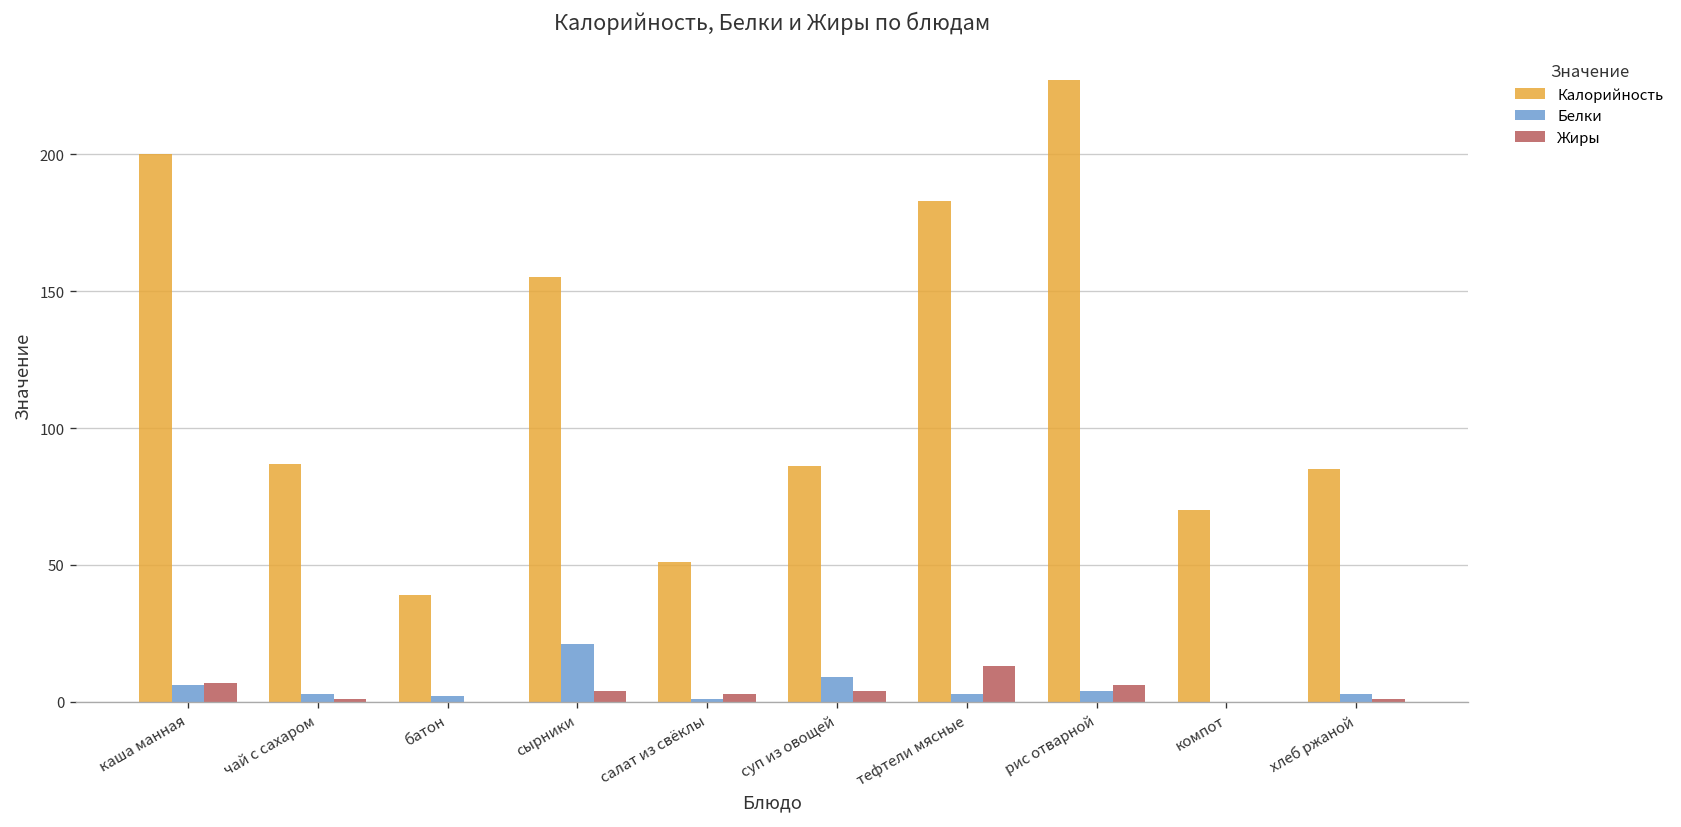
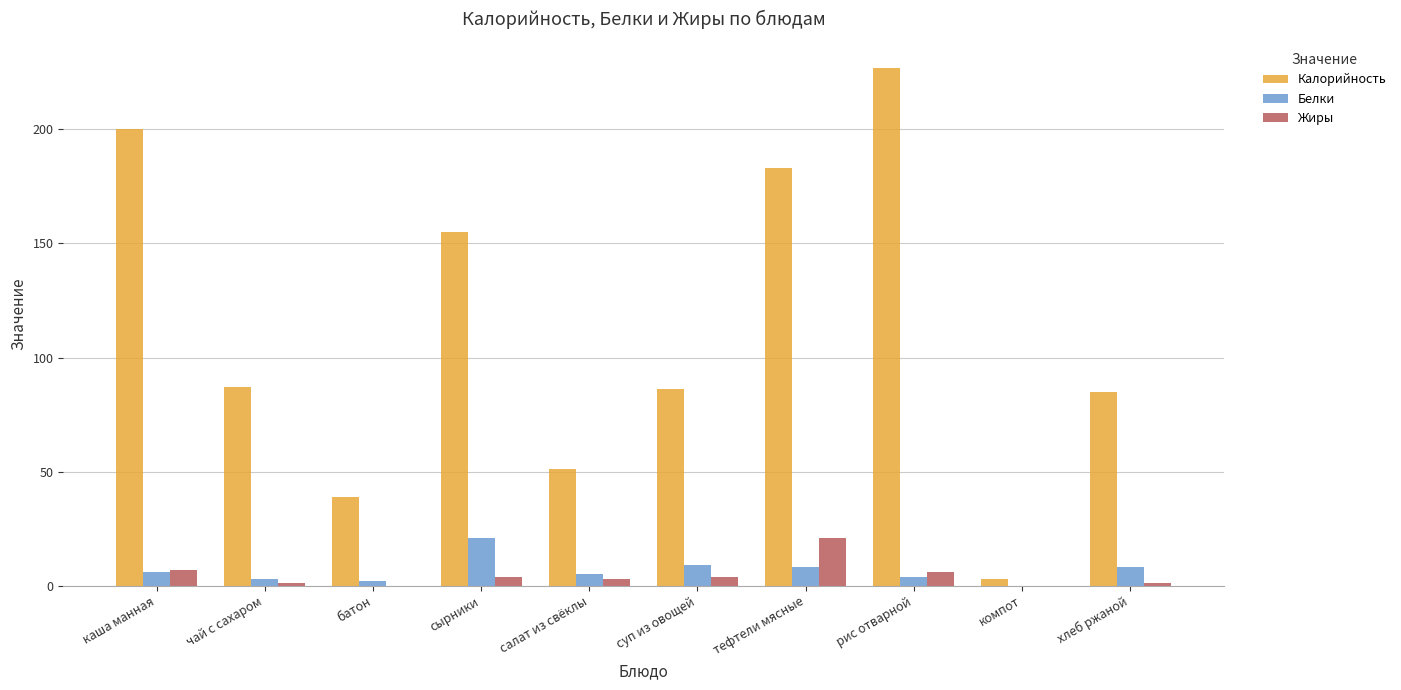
  {
    "Калорийность": {
      "каша манная": 200,
      "чай с сахаром": 87,
      "батон": 39,
      "сырники": 155,
      "салат из свёклы": 51,
      "суп из овощей": 86,
      "тефтели мясные": 183,
      "рис отварной": 227,
-     "компот": 70,
+     "компот": 3,
      "хлеб ржаной": 85
    },
    "Белки": {
      "каша манная": 6,
      "чай с сахаром": 3,
      "батон": 2,
      "сырники": 21,
-     "салат из свёклы": 1,
+     "салат из свёклы": 5,
      "суп из овощей": 9,
-     "тефтели мясные": 3,
+     "тефтели мясные": 8,
      "рис отварной": 4,
      "компот": 0,
-     "хлеб ржаной": 3
+     "хлеб ржаной": 8
    },
    "Жиры": {
      "каша манная": 7,
      "батон": 0,
      "сырники": 4,
      "салат из свёклы": 3,
      "суп из овощей": 4,
-     "тефтели мясные": 13,
+     "тефтели мясные": 21,
      "рис отварной": 6,
      "компот": 0
    }
  }
